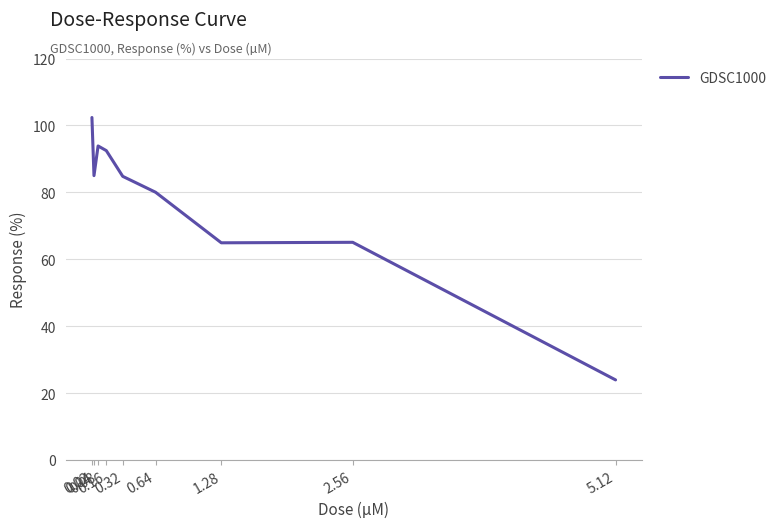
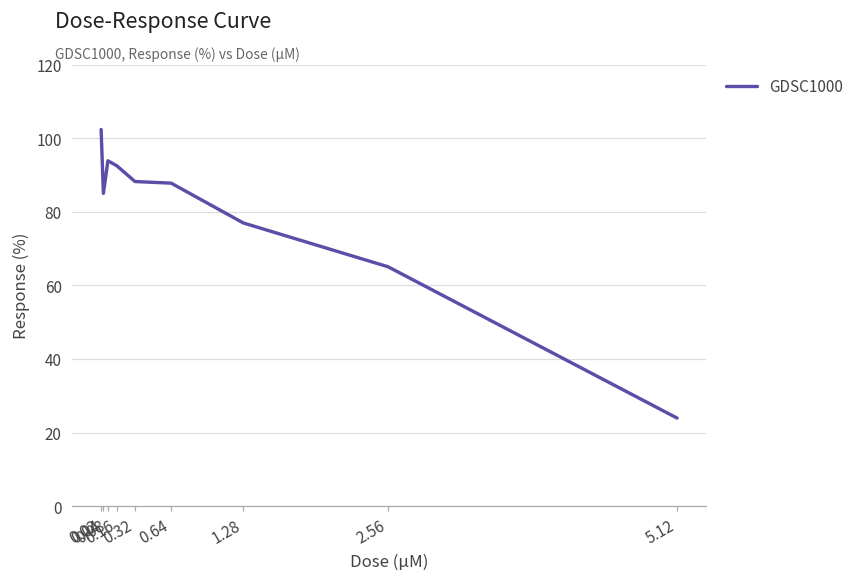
  {
    "0.02": 102,
    "0.04": 85,
    "0.08": 94,
    "0.16": 92,
-   "0.32": 85,
-   "0.64": 80,
-   "1.28": 65,
+   "0.32": 88,
+   "0.64": 88,
+   "1.28": 77,
    "2.56": 65,
    "5.12": 24
  }
